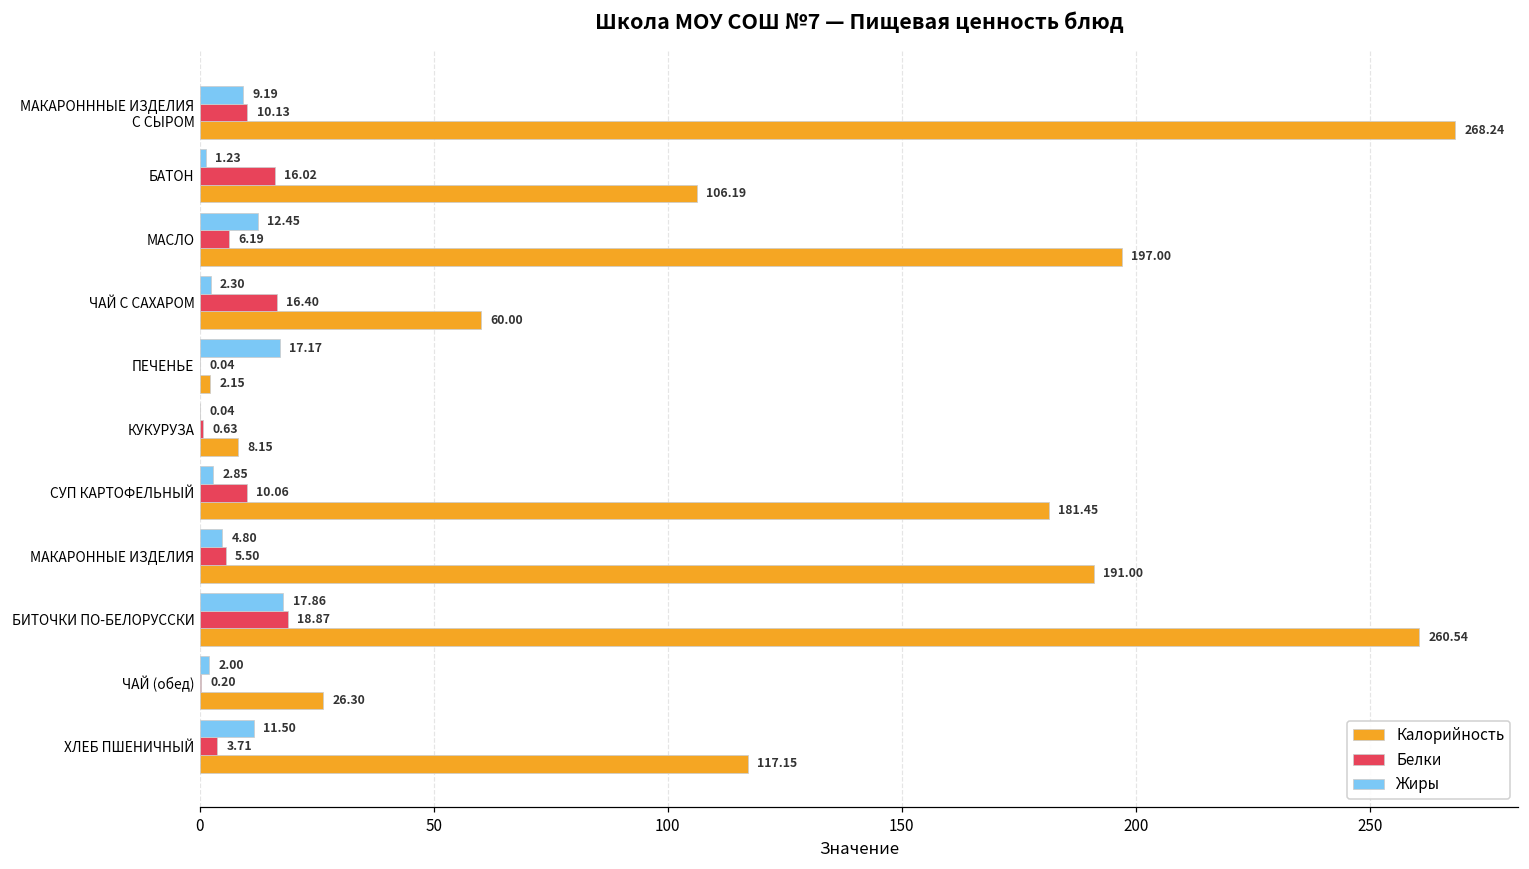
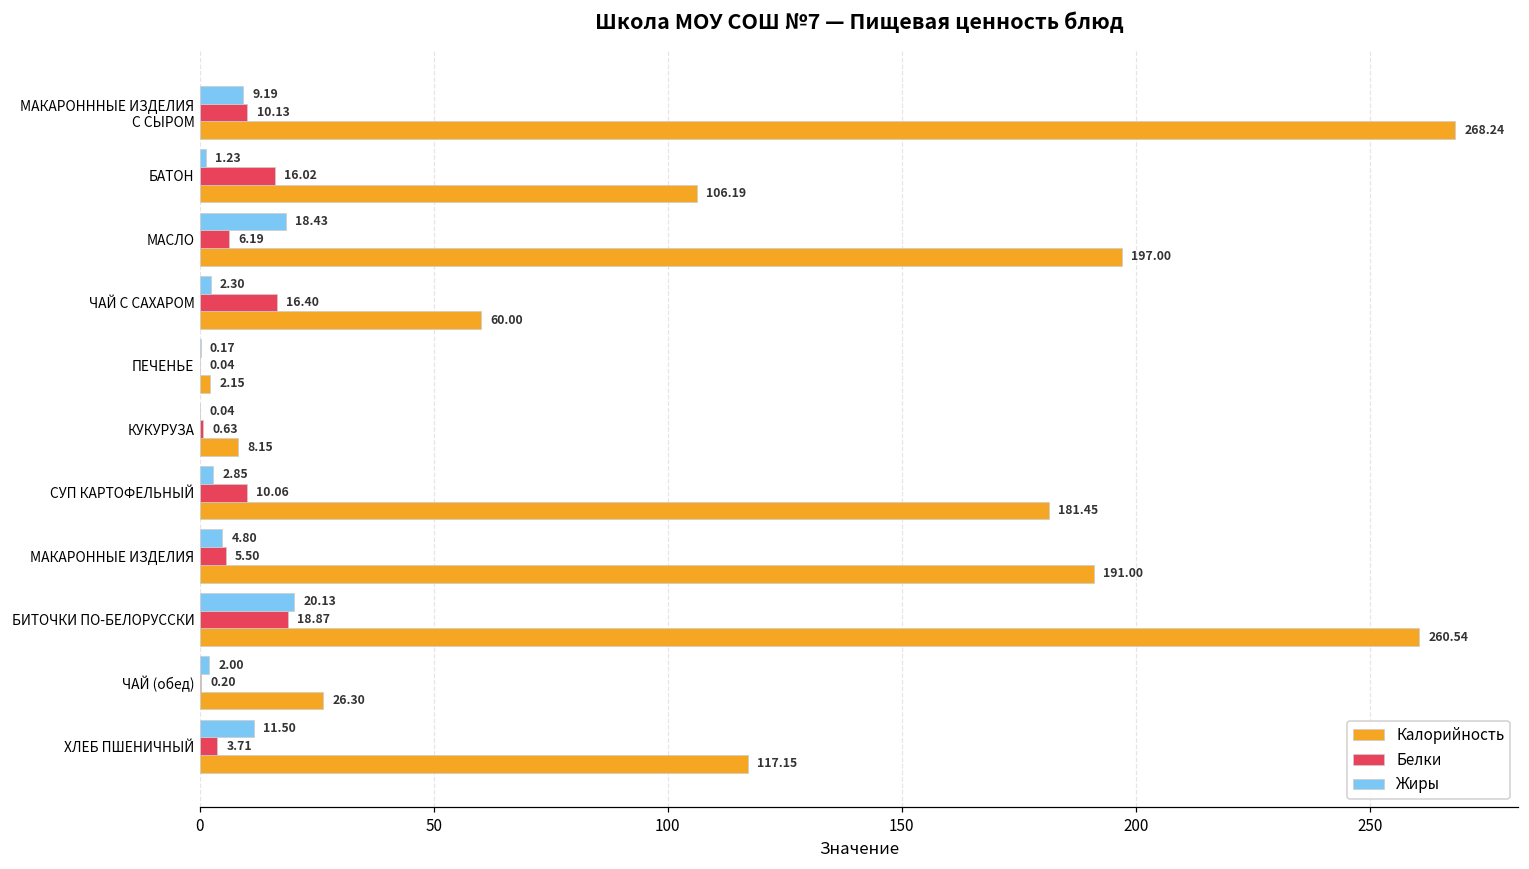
  {
    "Калорийность": {
      "МАКАРОНННЫЕ ИЗДЕЛИЯ С СЫРОМ": 268.24,
      "БАТОН": 106.19,
      "МАСЛО": 197.00,
      "ЧАЙ С САХАРОМ": 60.00,
      "ПЕЧЕНЬЕ": 2.15,
      "КУКУРУЗА": 8.15,
      "СУП КАРТОФЕЛЬНЫЙ": 181.45,
      "МАКАРОННЫЕ ИЗДЕЛИЯ": 191.00,
      "БИТОЧКИ ПО-БЕЛОРУССКИ": 260.54,
      "ЧАЙ (обед)": 26.30,
      "ХЛЕБ ПШЕНИЧНЫЙ": 117.15
    },
    "Белки": {
      "МАКАРОНННЫЕ ИЗДЕЛИЯ С СЫРОМ": 10.13,
      "БАТОН": 16.02,
      "МАСЛО": 6.19,
      "ЧАЙ С САХАРОМ": 16.40,
      "ПЕЧЕНЬЕ": 0.04,
      "КУКУРУЗА": 0.63,
      "СУП КАРТОФЕЛЬНЫЙ": 10.06,
      "МАКАРОННЫЕ ИЗДЕЛИЯ": 5.50,
      "БИТОЧКИ ПО-БЕЛОРУССКИ": 18.87,
      "ЧАЙ (обед)": 0.20,
      "ХЛЕБ ПШЕНИЧНЫЙ": 3.71
    },
    "Жиры": {
      "МАКАРОНННЫЕ ИЗДЕЛИЯ С СЫРОМ": 9.19,
      "БАТОН": 1.23,
-     "МАСЛО": 12.45,
+     "МАСЛО": 18.43,
      "ЧАЙ С САХАРОМ": 2.30,
-     "ПЕЧЕНЬЕ": 17.17,
+     "ПЕЧЕНЬЕ": 0.17,
      "КУКУРУЗА": 0.04,
      "СУП КАРТОФЕЛЬНЫЙ": 2.85,
      "МАКАРОННЫЕ ИЗДЕЛИЯ": 4.80,
-     "БИТОЧКИ ПО-БЕЛОРУССКИ": 17.86,
+     "БИТОЧКИ ПО-БЕЛОРУССКИ": 20.13,
      "ЧАЙ (обед)": 2.00,
      "ХЛЕБ ПШЕНИЧНЫЙ": 11.50
    }
  }
